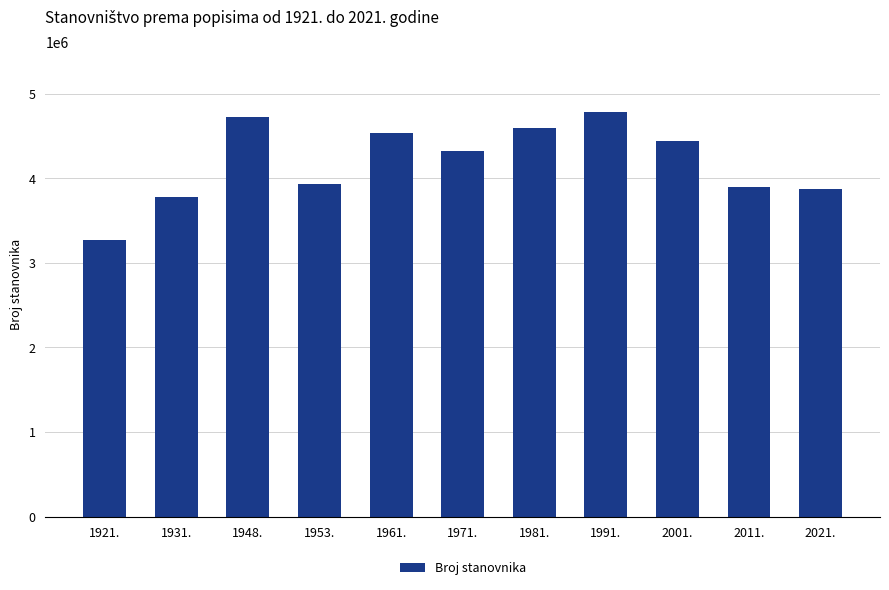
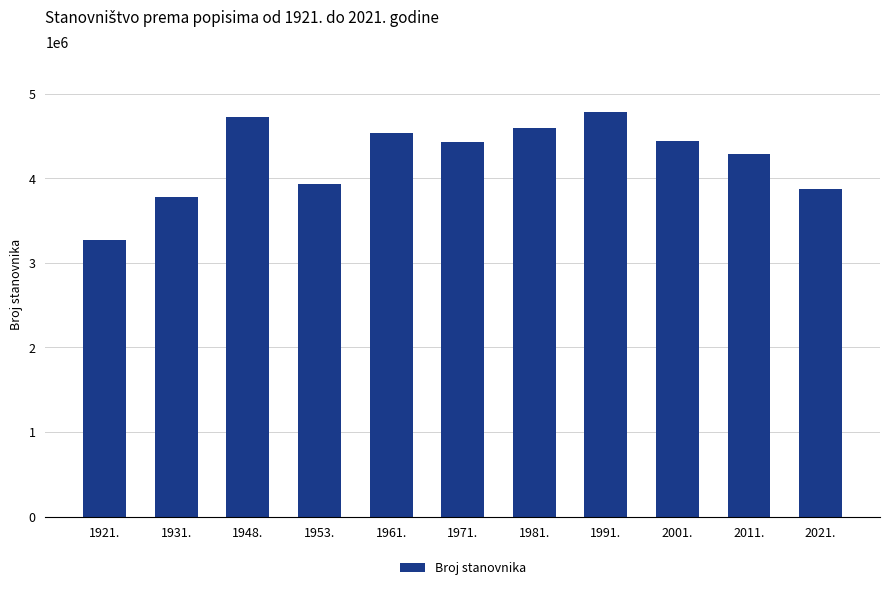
  {
    "1921.": 3300000,
    "1931.": 3800000,
    "1948.": 4700000,
    "1953.": 3900000,
    "1961.": 4500000,
-   "1971.": 4300000,
+   "1971.": 4400000,
    "1981.": 4600000,
    "1991.": 4800000,
    "2001.": 4400000,
-   "2011.": 3900000,
+   "2011.": 4300000,
    "2021.": 3900000
  }
